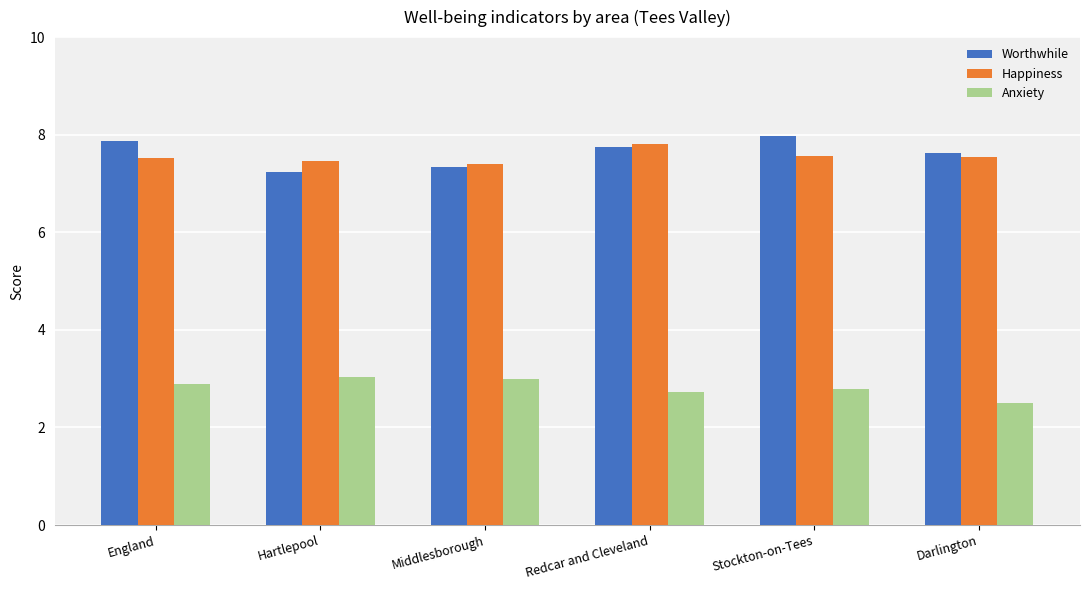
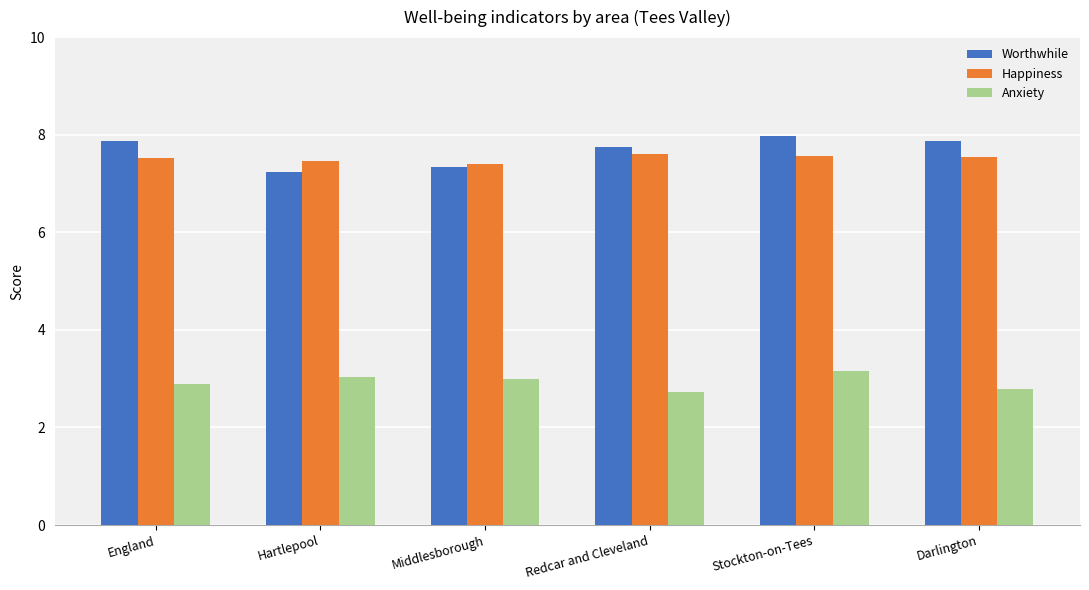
  {
    "Worthwhile": {
      "England": 7.9,
      "Hartlepool": 7.2,
      "Middlesborough": 7.3,
      "Redcar and Cleveland": 7.7,
      "Stockton-on-Tees": 8.0,
-     "Darlington": 7.6
+     "Darlington": 7.9
    },
    "Happiness": {
      "England": 7.5,
      "Hartlepool": 7.5,
      "Middlesborough": 7.4,
-     "Redcar and Cleveland": 7.8,
+     "Redcar and Cleveland": 7.6,
      "Stockton-on-Tees": 7.6,
      "Darlington": 7.5
    },
    "Anxiety": {
      "England": 2.9,
      "Hartlepool": 3.0,
      "Middlesborough": 3.0,
      "Redcar and Cleveland": 2.7,
-     "Stockton-on-Tees": 2.8,
-     "Darlington": 2.5
+     "Stockton-on-Tees": 3.2,
+     "Darlington": 2.8
    }
  }
